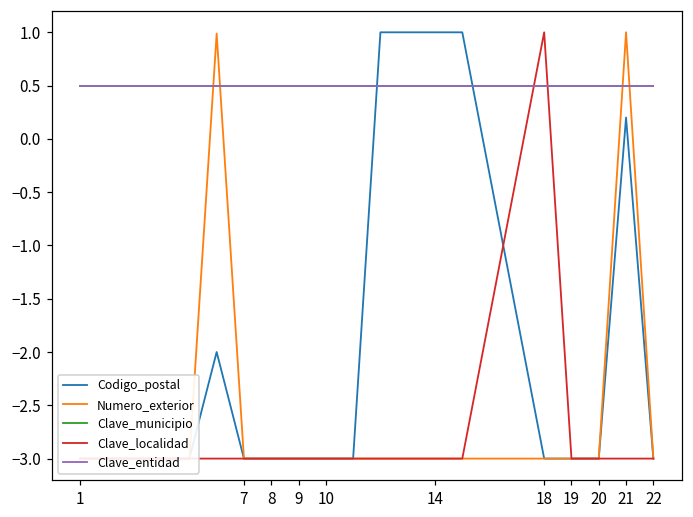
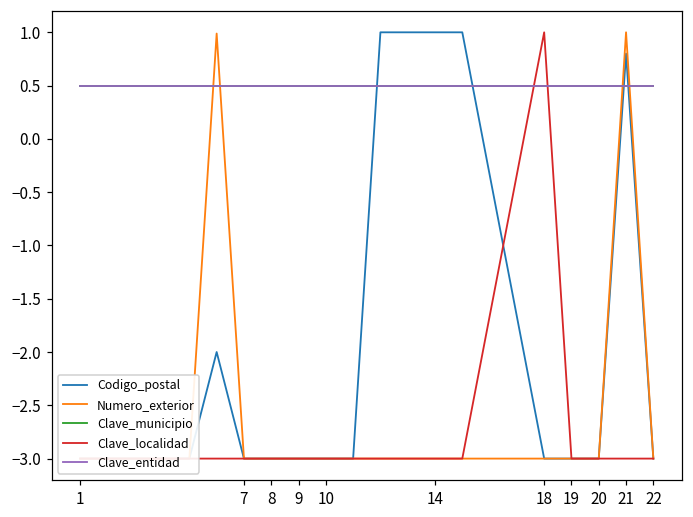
  {
    "Codigo_postal": {
      "14": 1.0,
-     "21": 0.2
+     "21": 0.8
    },
    "Numero_exterior": {
      "21": 1.0
    },
    "Clave_entidad": {
      "1": 0.5,
      "7": 0.5,
      "8": 0.5,
      "9": 0.5,
      "10": 0.5,
      "14": 0.5,
      "18": 0.5,
      "19": 0.5,
      "20": 0.5,
      "21": 0.5,
      "22": 0.5
    },
    "Clave_localidad": {
      "18": 1.0,
      "21": -3.0
    }
  }
